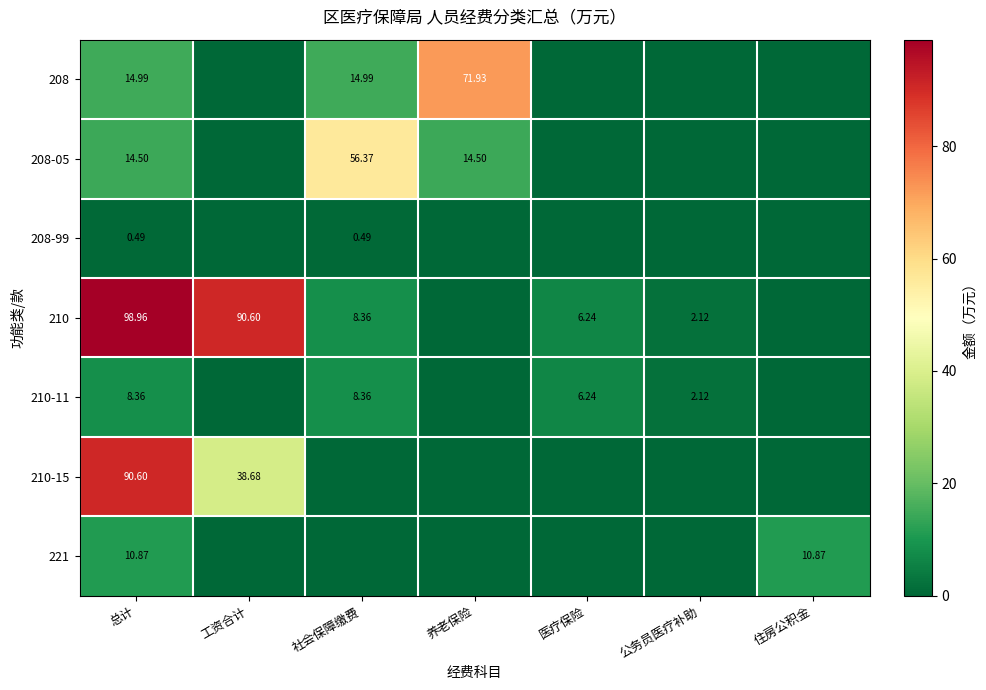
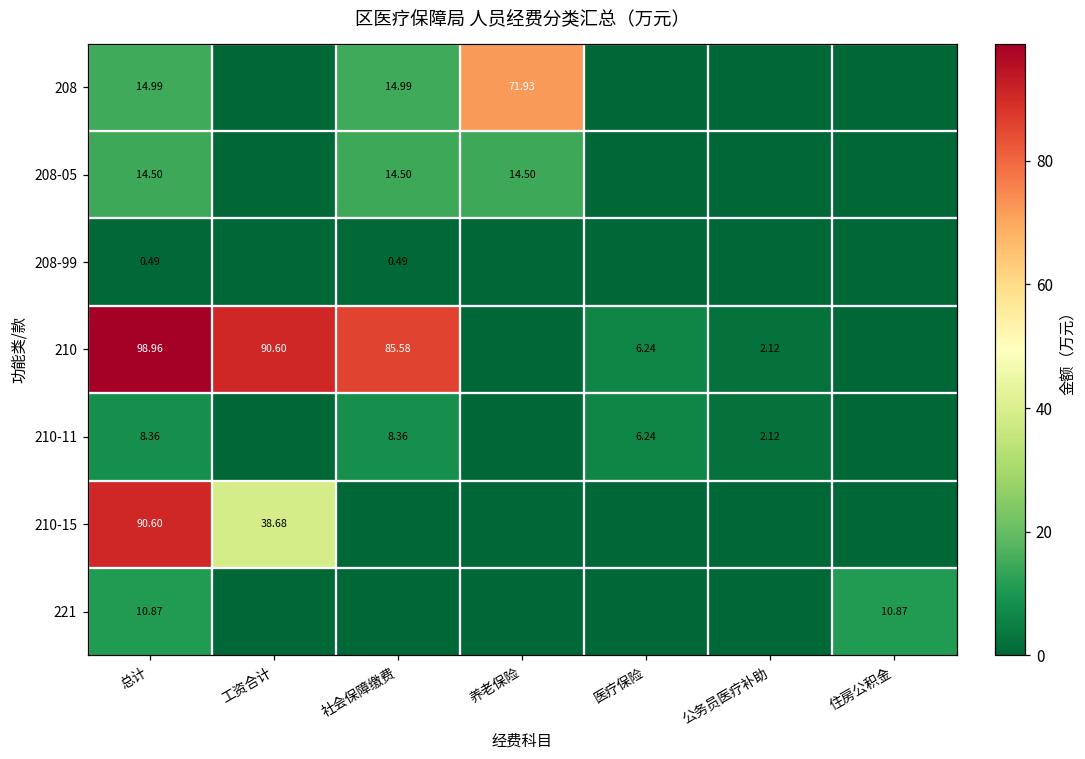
  {
    "208": {
      "总计": 14.99,
      "社会保障缴费": 14.99,
      "养老保险": 71.93
    },
    "208-05": {
      "总计": 14.50,
-     "社会保障缴费": 56.37,
+     "社会保障缴费": 14.50,
      "养老保险": 14.50
    },
    "208-99": {
      "总计": 0.49,
      "社会保障缴费": 0.49
    },
    "210": {
      "总计": 98.96,
      "工资合计": 90.60,
-     "社会保障缴费": 8.36,
+     "社会保障缴费": 85.58,
      "医疗保险": 6.24,
      "公务员医疗补助": 2.12
    },
    "210-11": {
      "总计": 8.36,
      "社会保障缴费": 8.36,
      "医疗保险": 6.24,
      "公务员医疗补助": 2.12
    },
    "210-15": {
      "总计": 90.60,
      "工资合计": 38.68
    },
    "221": {
      "总计": 10.87,
      "住房公积金": 10.87
    }
  }
